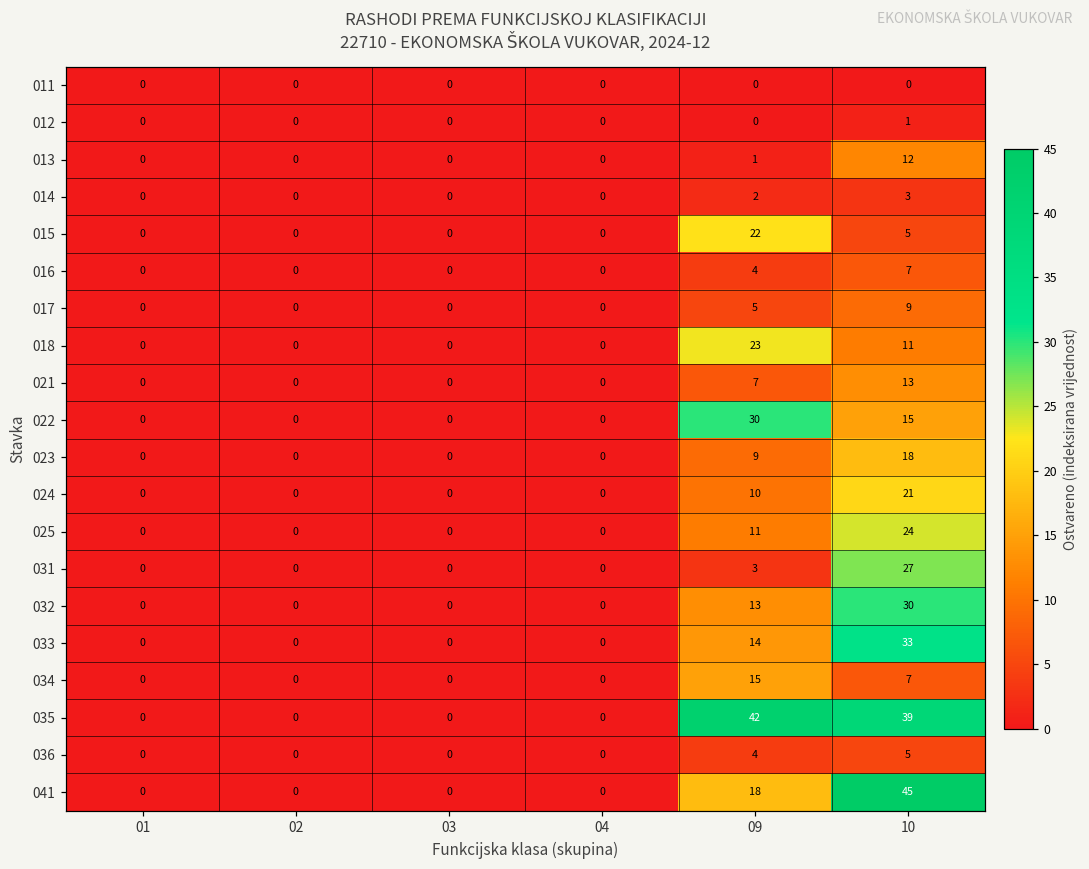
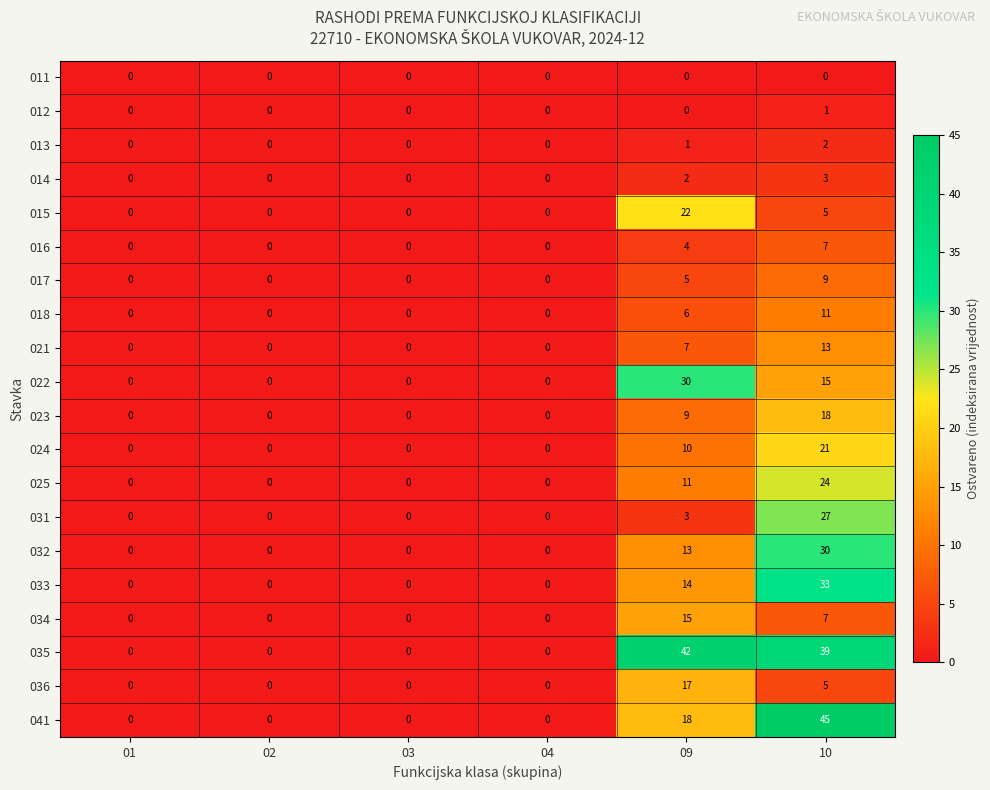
  {
    "011": {
      "01": 0,
      "02": 0,
      "03": 0,
      "04": 0,
      "09": 0,
      "10": 0
    },
    "012": {
      "01": 0,
      "02": 0,
      "03": 0,
      "04": 0,
      "09": 0,
      "10": 1
    },
    "013": {
      "01": 0,
      "02": 0,
      "03": 0,
      "04": 0,
      "09": 1,
-     "10": 12
+     "10": 2
    },
    "014": {
      "01": 0,
      "02": 0,
      "03": 0,
      "04": 0,
      "09": 2,
      "10": 3
    },
    "015": {
      "01": 0,
      "02": 0,
      "03": 0,
      "04": 0,
      "09": 22,
      "10": 5
    },
    "016": {
      "01": 0,
      "02": 0,
      "03": 0,
      "04": 0,
      "09": 4,
      "10": 7
    },
    "017": {
      "01": 0,
      "02": 0,
      "03": 0,
      "04": 0,
      "09": 5,
      "10": 9
    },
    "018": {
      "01": 0,
      "02": 0,
      "03": 0,
      "04": 0,
-     "09": 23,
+     "09": 6,
      "10": 11
    },
    "021": {
      "01": 0,
      "02": 0,
      "03": 0,
      "04": 0,
      "09": 7,
      "10": 13
    },
    "022": {
      "01": 0,
      "02": 0,
      "03": 0,
      "04": 0,
      "09": 30,
      "10": 15
    },
    "023": {
      "01": 0,
      "02": 0,
      "03": 0,
      "04": 0,
      "09": 9,
      "10": 18
    },
    "024": {
      "01": 0,
      "02": 0,
      "03": 0,
      "04": 0,
      "09": 10,
      "10": 21
    },
    "025": {
      "01": 0,
      "02": 0,
      "03": 0,
      "04": 0,
      "09": 11,
      "10": 24
    },
    "031": {
      "01": 0,
      "02": 0,
      "03": 0,
      "04": 0,
      "09": 3,
      "10": 27
    },
    "032": {
      "01": 0,
      "02": 0,
      "03": 0,
      "04": 0,
      "09": 13,
      "10": 30
    },
    "033": {
      "01": 0,
      "02": 0,
      "03": 0,
      "04": 0,
      "09": 14,
      "10": 33
    },
    "034": {
      "01": 0,
      "02": 0,
      "03": 0,
      "04": 0,
      "09": 15,
      "10": 7
    },
    "035": {
      "01": 0,
      "02": 0,
      "03": 0,
      "04": 0,
      "09": 42,
      "10": 39
    },
    "036": {
      "01": 0,
      "02": 0,
      "03": 0,
      "04": 0,
-     "09": 4,
+     "09": 17,
      "10": 5
    },
    "041": {
      "01": 0,
      "02": 0,
      "03": 0,
      "04": 0,
      "09": 18,
      "10": 45
    }
  }
